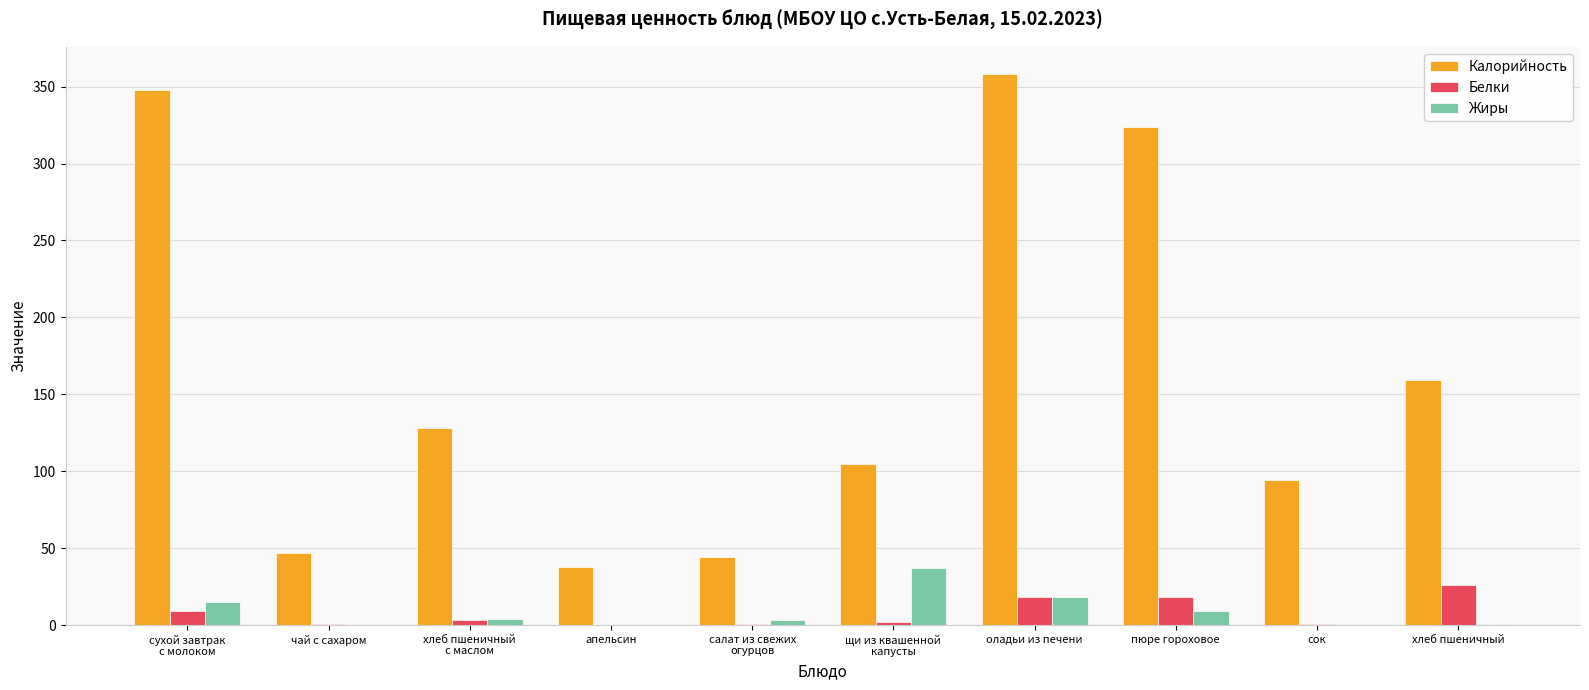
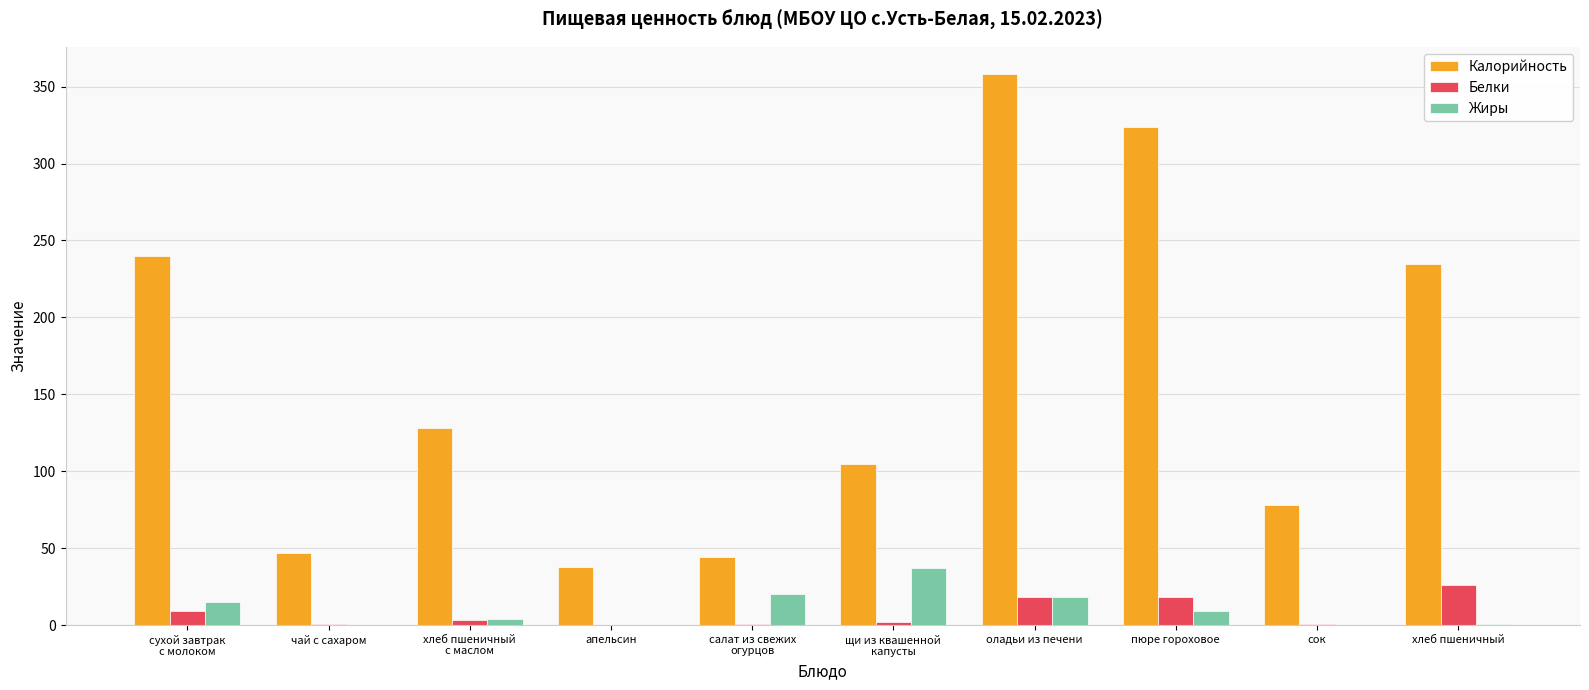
  {
    "Калорийность": {
-     "сухой завтрак с молоком": 348,
+     "сухой завтрак с молоком": 240,
      "чай с сахаром": 47,
      "хлеб пшеничный с маслом": 128,
      "апельсин": 38,
      "салат из свежих огурцов": 44,
      "щи из квашенной капусты": 105,
      "оладьи из печени": 358,
      "пюре гороховое": 324,
-     "сок": 94,
-     "хлеб пшеничный": 159
+     "сок": 78,
+     "хлеб пшеничный": 235
    },
    "Белки": {
      "сухой завтрак с молоком": 9,
      "хлеб пшеничный с маслом": 3,
      "апельсин": 0,
      "щи из квашенной капусты": 2,
      "оладьи из печени": 18,
      "пюре гороховое": 18,
      "хлеб пшеничный": 26
    },
    "Жиры": {
      "сухой завтрак с молоком": 15,
      "хлеб пшеничный с маслом": 4,
      "апельсин": 0,
-     "салат из свежих огурцов": 4,
+     "салат из свежих огурцов": 20,
      "щи из квашенной капусты": 37,
      "оладьи из печени": 18,
      "пюре гороховое": 9,
      "сок": 0
    }
  }
